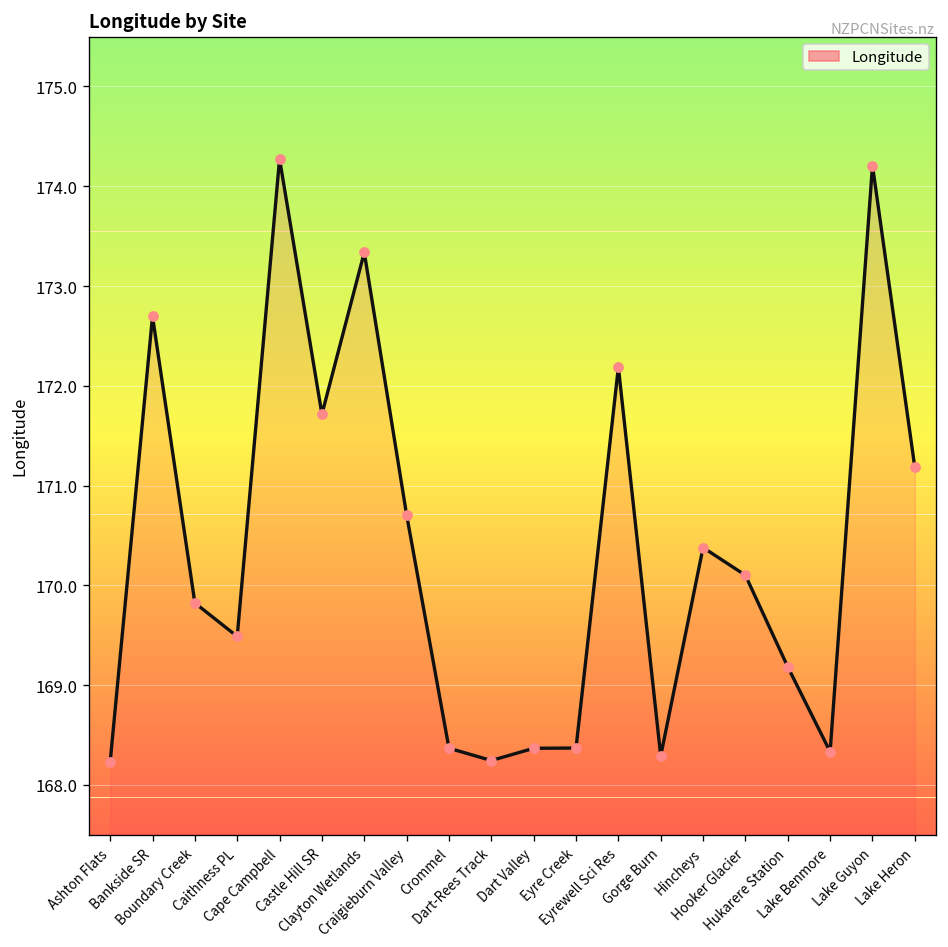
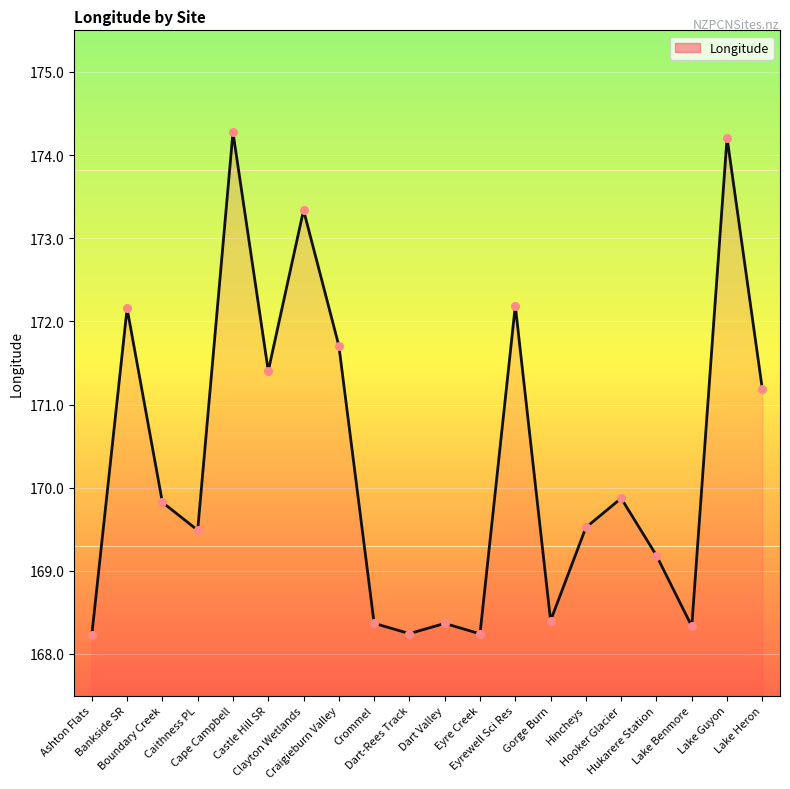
  {
    "Ashton Flats": 168.2,
-   "Bankside SR": 172.7,
+   "Bankside SR": 172.2,
    "Boundary Creek": 169.8,
    "Caithness PL": 169.5,
    "Cape Campbell": 174.3,
-   "Castle Hill SR": 171.7,
+   "Castle Hill SR": 171.4,
    "Clayton Wetlands": 173.3,
-   "Craigieburn Valley": 170.7,
+   "Craigieburn Valley": 171.7,
    "Crommel": 168.4,
    "Dart-Rees Track": 168.2,
    "Dart Valley": 168.4,
-   "Eyre Creek": 168.4,
+   "Eyre Creek": 168.2,
    "Eyrewell Sci Res": 172.2,
-   "Gorge Burn": 168.3,
-   "Hincheys": 170.4,
-   "Hooker Glacier": 170.1,
+   "Gorge Burn": 168.4,
+   "Hincheys": 169.5,
+   "Hooker Glacier": 169.9,
    "Hukarere Station": 169.2,
    "Lake Benmore": 168.3,
    "Lake Guyon": 174.2,
    "Lake Heron": 171.2
  }
